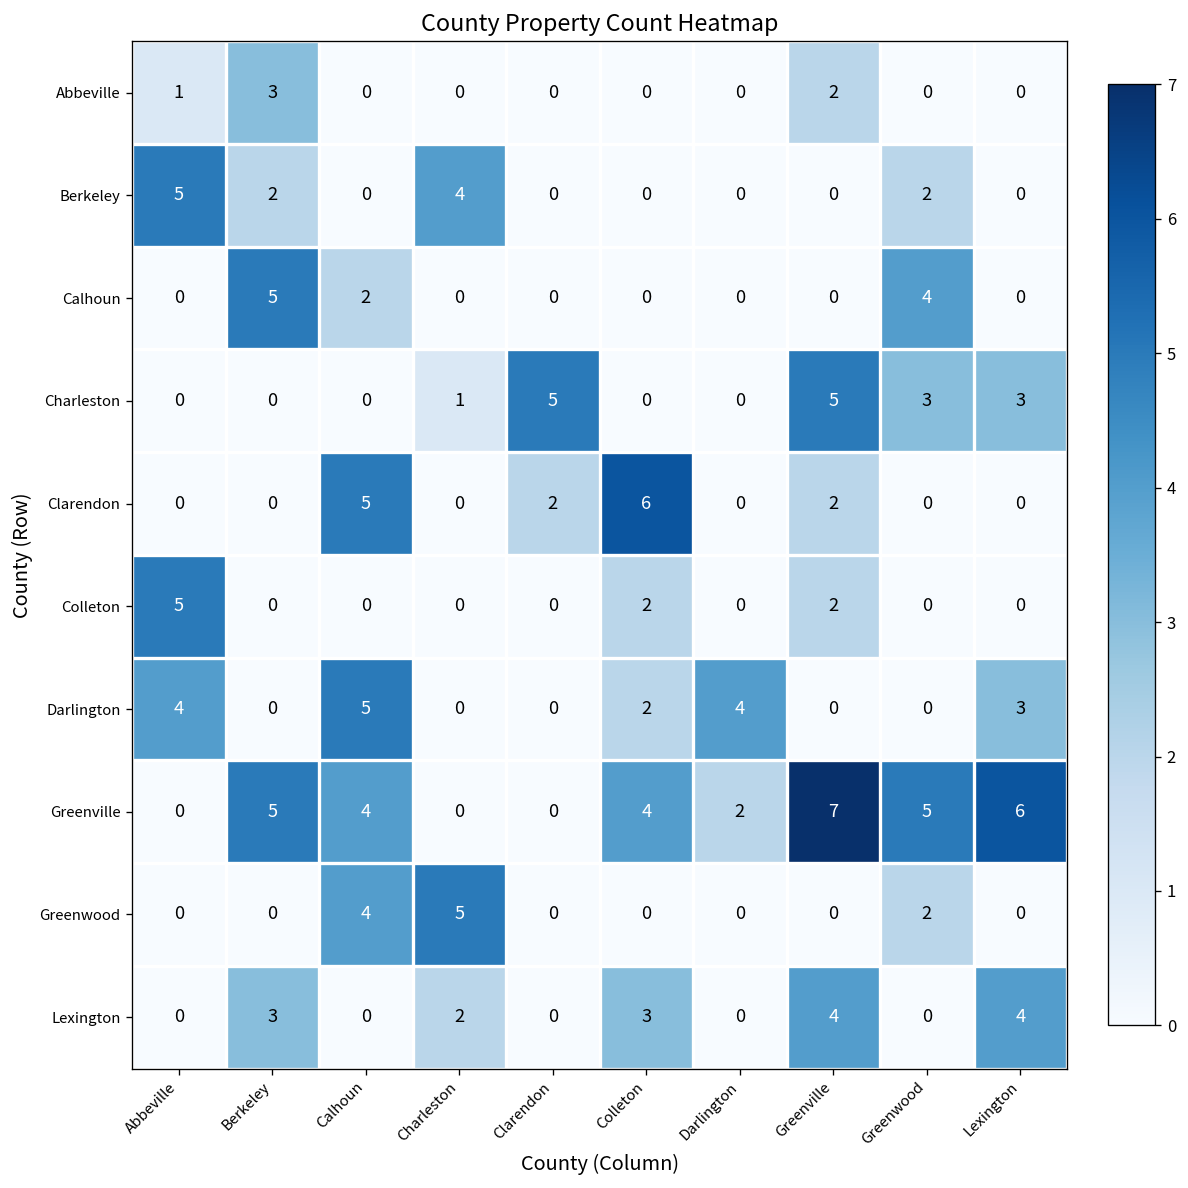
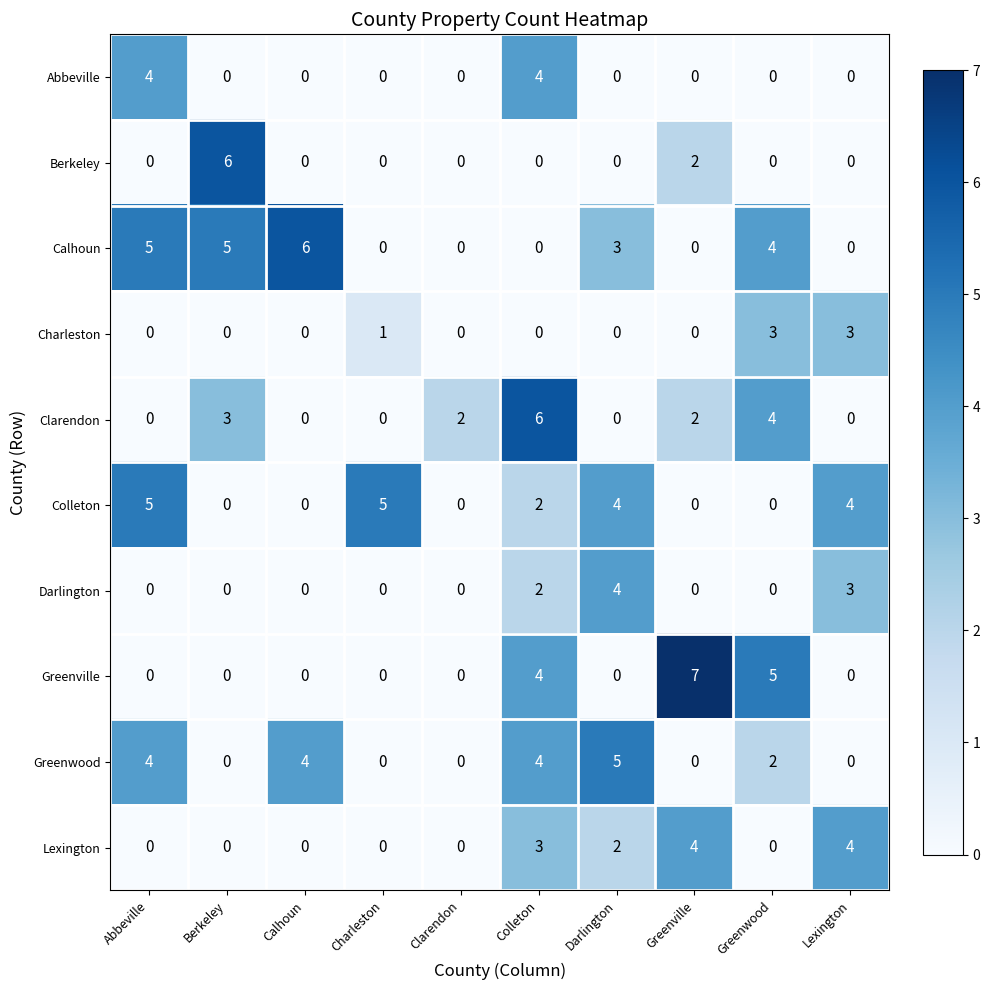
  {
    "Abbeville": {
-     "Abbeville": 1,
-     "Berkeley": 3,
+     "Abbeville": 4,
+     "Berkeley": 0,
      "Calhoun": 0,
      "Charleston": 0,
      "Clarendon": 0,
-     "Colleton": 0,
+     "Colleton": 4,
      "Darlington": 0,
-     "Greenville": 2,
+     "Greenville": 0,
      "Greenwood": 0,
      "Lexington": 0
    },
    "Berkeley": {
-     "Abbeville": 5,
-     "Berkeley": 2,
+     "Abbeville": 0,
+     "Berkeley": 6,
      "Calhoun": 0,
-     "Charleston": 4,
+     "Charleston": 0,
      "Clarendon": 0,
      "Colleton": 0,
      "Darlington": 0,
-     "Greenville": 0,
-     "Greenwood": 2,
+     "Greenville": 2,
+     "Greenwood": 0,
      "Lexington": 0
    },
    "Calhoun": {
-     "Abbeville": 0,
+     "Abbeville": 5,
      "Berkeley": 5,
-     "Calhoun": 2,
+     "Calhoun": 6,
      "Charleston": 0,
      "Clarendon": 0,
      "Colleton": 0,
-     "Darlington": 0,
+     "Darlington": 3,
      "Greenville": 0,
      "Greenwood": 4,
      "Lexington": 0
    },
    "Charleston": {
      "Abbeville": 0,
      "Berkeley": 0,
      "Calhoun": 0,
      "Charleston": 1,
-     "Clarendon": 5,
+     "Clarendon": 0,
      "Colleton": 0,
      "Darlington": 0,
-     "Greenville": 5,
+     "Greenville": 0,
      "Greenwood": 3,
      "Lexington": 3
    },
    "Clarendon": {
      "Abbeville": 0,
-     "Berkeley": 0,
-     "Calhoun": 5,
+     "Berkeley": 3,
+     "Calhoun": 0,
      "Charleston": 0,
      "Clarendon": 2,
      "Colleton": 6,
      "Darlington": 0,
      "Greenville": 2,
-     "Greenwood": 0,
+     "Greenwood": 4,
      "Lexington": 0
    },
    "Colleton": {
      "Abbeville": 5,
      "Berkeley": 0,
      "Calhoun": 0,
-     "Charleston": 0,
+     "Charleston": 5,
      "Clarendon": 0,
      "Colleton": 2,
-     "Darlington": 0,
-     "Greenville": 2,
+     "Darlington": 4,
+     "Greenville": 0,
      "Greenwood": 0,
-     "Lexington": 0
+     "Lexington": 4
    },
    "Darlington": {
-     "Abbeville": 4,
+     "Abbeville": 0,
      "Berkeley": 0,
-     "Calhoun": 5,
+     "Calhoun": 0,
      "Charleston": 0,
      "Clarendon": 0,
      "Colleton": 2,
      "Darlington": 4,
      "Greenville": 0,
      "Greenwood": 0,
      "Lexington": 3
    },
    "Greenville": {
      "Abbeville": 0,
-     "Berkeley": 5,
-     "Calhoun": 4,
+     "Berkeley": 0,
+     "Calhoun": 0,
      "Charleston": 0,
      "Clarendon": 0,
      "Colleton": 4,
-     "Darlington": 2,
+     "Darlington": 0,
      "Greenville": 7,
      "Greenwood": 5,
-     "Lexington": 6
+     "Lexington": 0
    },
    "Greenwood": {
-     "Abbeville": 0,
+     "Abbeville": 4,
      "Berkeley": 0,
      "Calhoun": 4,
-     "Charleston": 5,
+     "Charleston": 0,
      "Clarendon": 0,
-     "Colleton": 0,
-     "Darlington": 0,
+     "Colleton": 4,
+     "Darlington": 5,
      "Greenville": 0,
      "Greenwood": 2,
      "Lexington": 0
    },
    "Lexington": {
      "Abbeville": 0,
-     "Berkeley": 3,
+     "Berkeley": 0,
      "Calhoun": 0,
-     "Charleston": 2,
+     "Charleston": 0,
      "Clarendon": 0,
      "Colleton": 3,
-     "Darlington": 0,
+     "Darlington": 2,
      "Greenville": 4,
      "Greenwood": 0,
      "Lexington": 4
    }
  }
